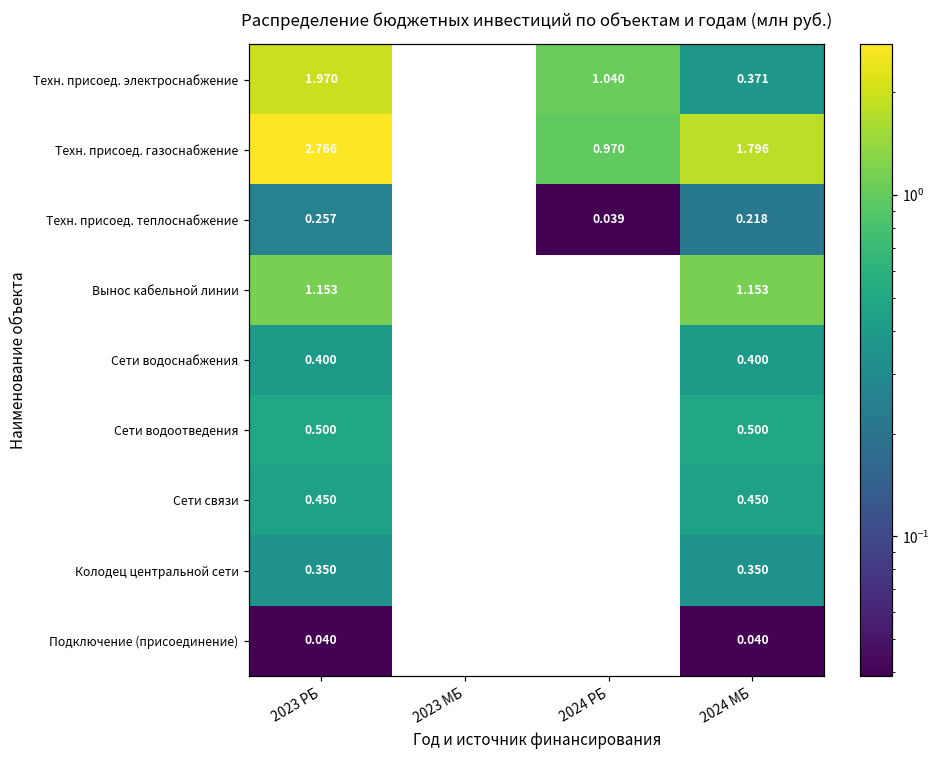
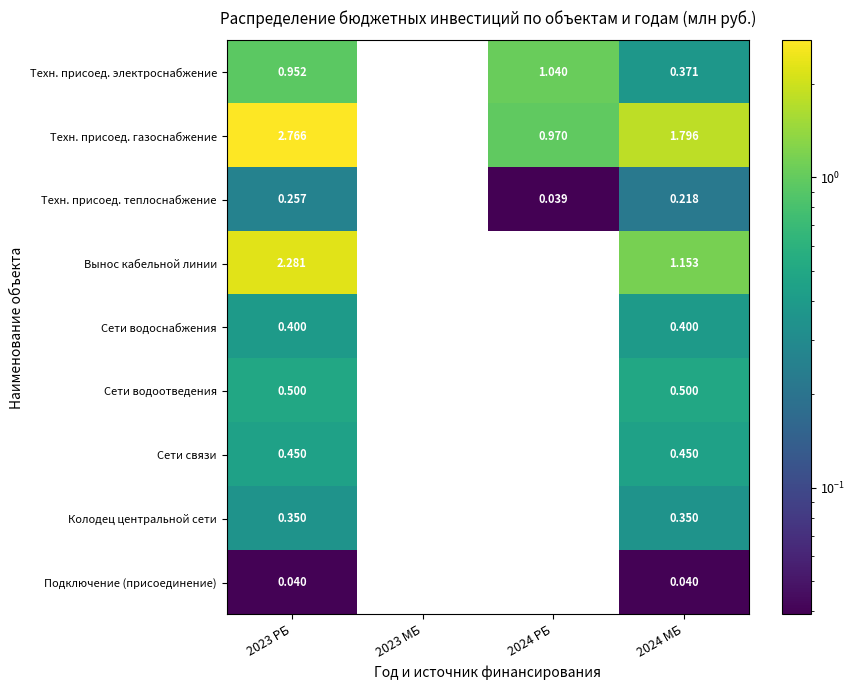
  {
    "Техн. присоед. электроснабжение": {
-     "2023 РБ": 1.970,
+     "2023 РБ": 0.952,
      "2024 РБ": 1.040,
      "2024 МБ": 0.371
    },
    "Техн. присоед. газоснабжение": {
      "2023 РБ": 2.766,
      "2024 РБ": 0.970,
      "2024 МБ": 1.796
    },
    "Техн. присоед. теплоснабжение": {
      "2023 РБ": 0.257,
      "2024 РБ": 0.039,
      "2024 МБ": 0.218
    },
    "Вынос кабельной линии": {
-     "2023 РБ": 1.153,
+     "2023 РБ": 2.281,
      "2024 МБ": 1.153
    },
    "Сети водоснабжения": {
      "2023 РБ": 0.400,
      "2024 МБ": 0.400
    },
    "Сети водоотведения": {
      "2023 РБ": 0.500,
      "2024 МБ": 0.500
    },
    "Сети связи": {
      "2023 РБ": 0.450,
      "2024 МБ": 0.450
    },
    "Колодец центральной сети": {
      "2023 РБ": 0.350,
      "2024 МБ": 0.350
    },
    "Подключение (присоединение)": {
      "2023 РБ": 0.040,
      "2024 МБ": 0.040
    }
  }
